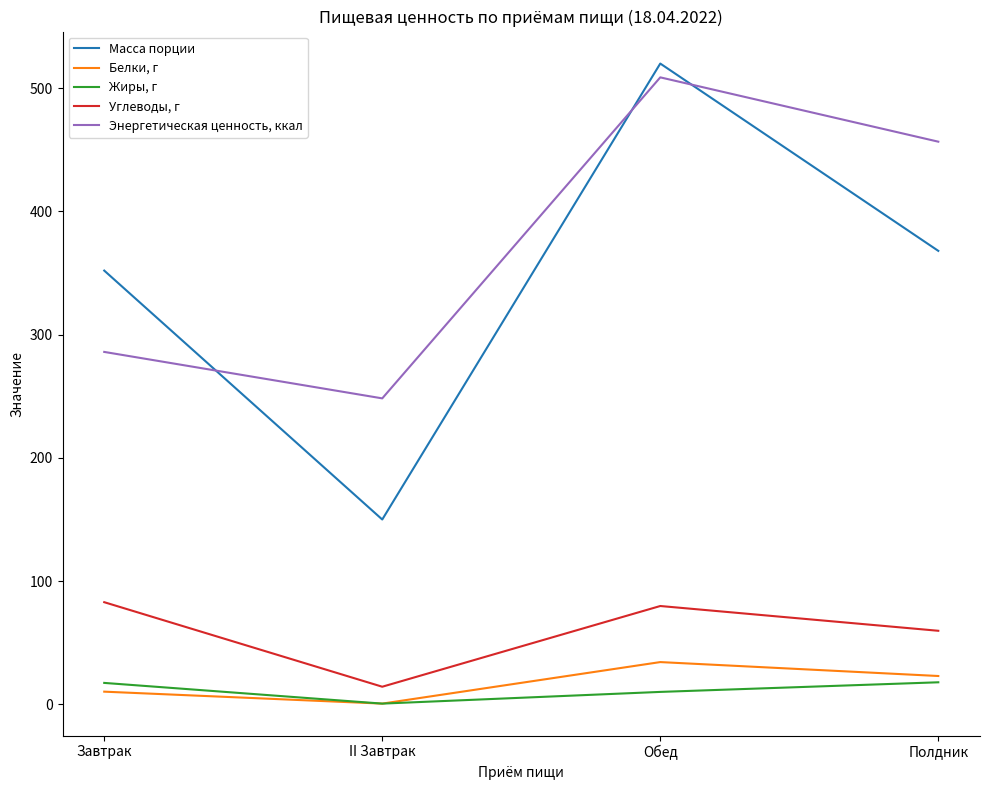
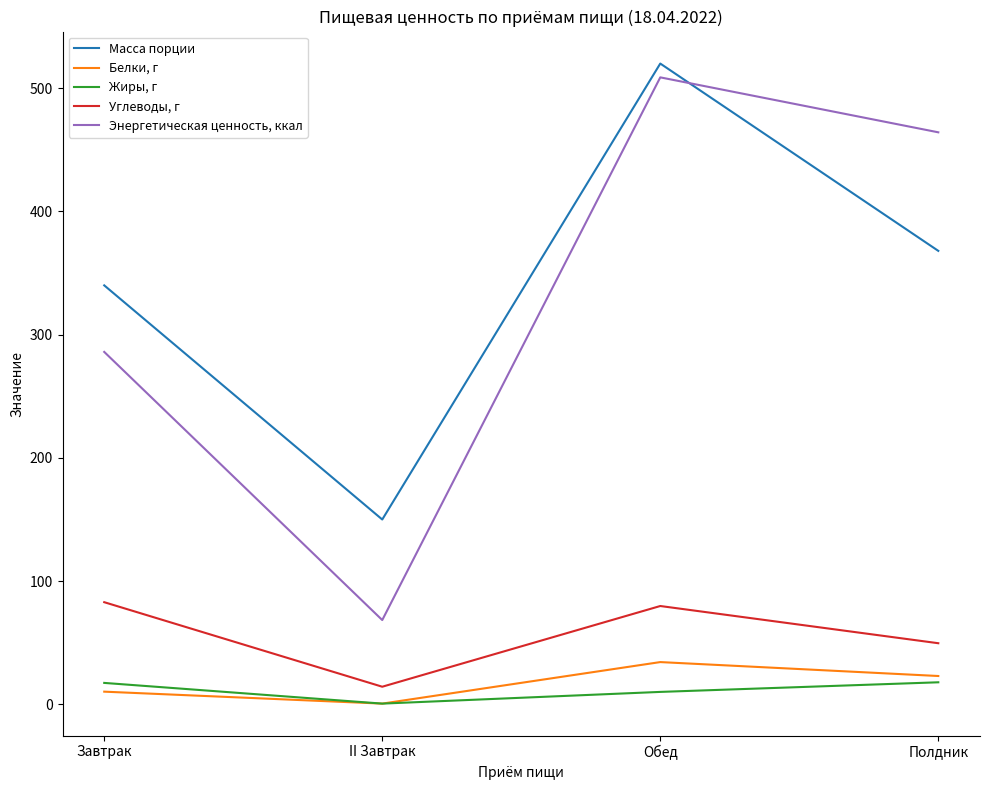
  {
    "Масса порции": {
-     "Завтрак": 352,
+     "Завтрак": 340,
      "II Завтрак": 150,
      "Обед": 520,
      "Полдник": 368
    },
    "Белки, г": {
      "Завтрак": 10,
      "Обед": 34,
      "Полдник": 23
    },
    "Жиры, г": {
      "Завтрак": 17,
      "Обед": 10,
      "Полдник": 18
    },
    "Углеводы, г": {
      "Завтрак": 83,
      "II Завтрак": 14,
      "Обед": 80,
-     "Полдник": 60
+     "Полдник": 50
    },
    "Энергетическая ценность, ккал": {
      "Завтрак": 286,
-     "II Завтрак": 248,
+     "II Завтрак": 68,
      "Обед": 509,
-     "Полдник": 457
+     "Полдник": 464
    }
  }
